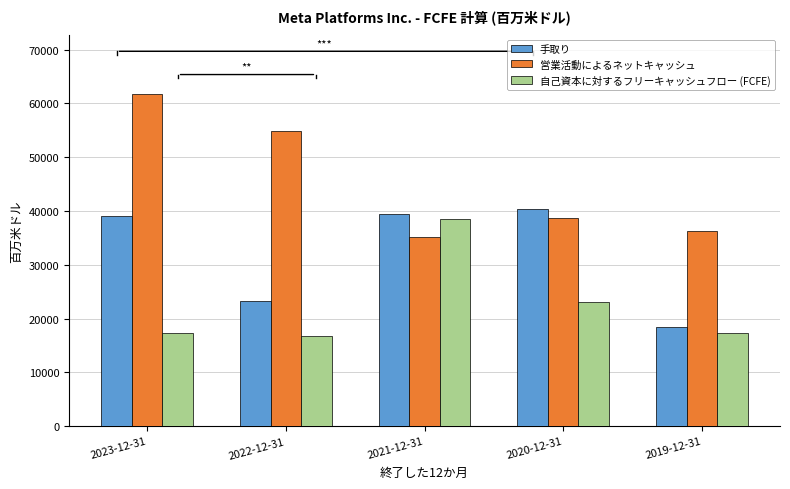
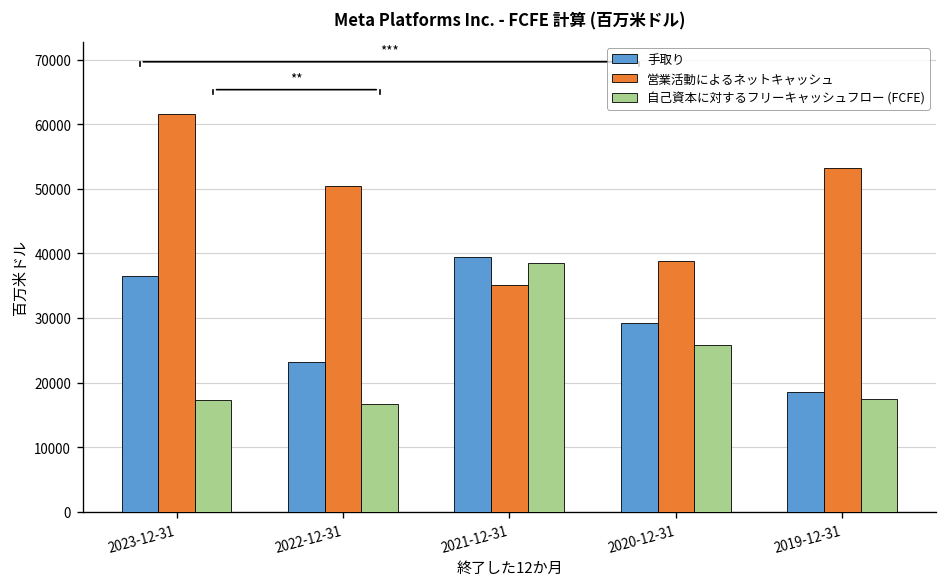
  {
    "手取り": {
-     "2023-12-31": 39000,
+     "2023-12-31": 36000,
      "2022-12-31": 23000,
      "2021-12-31": 39000,
-     "2020-12-31": 40000,
+     "2020-12-31": 29000,
      "2019-12-31": 18000
    },
    "営業活動によるネットキャッシュ": {
      "2023-12-31": 62000,
-     "2022-12-31": 55000,
+     "2022-12-31": 50000,
      "2021-12-31": 35000,
      "2020-12-31": 39000,
-     "2019-12-31": 36000
+     "2019-12-31": 53000
    },
    "自己資本に対するフリーキャッシュフロー (FCFE)": {
      "2023-12-31": 17000,
      "2022-12-31": 17000,
      "2021-12-31": 38000,
-     "2020-12-31": 23000,
+     "2020-12-31": 26000,
      "2019-12-31": 17000
    }
  }
